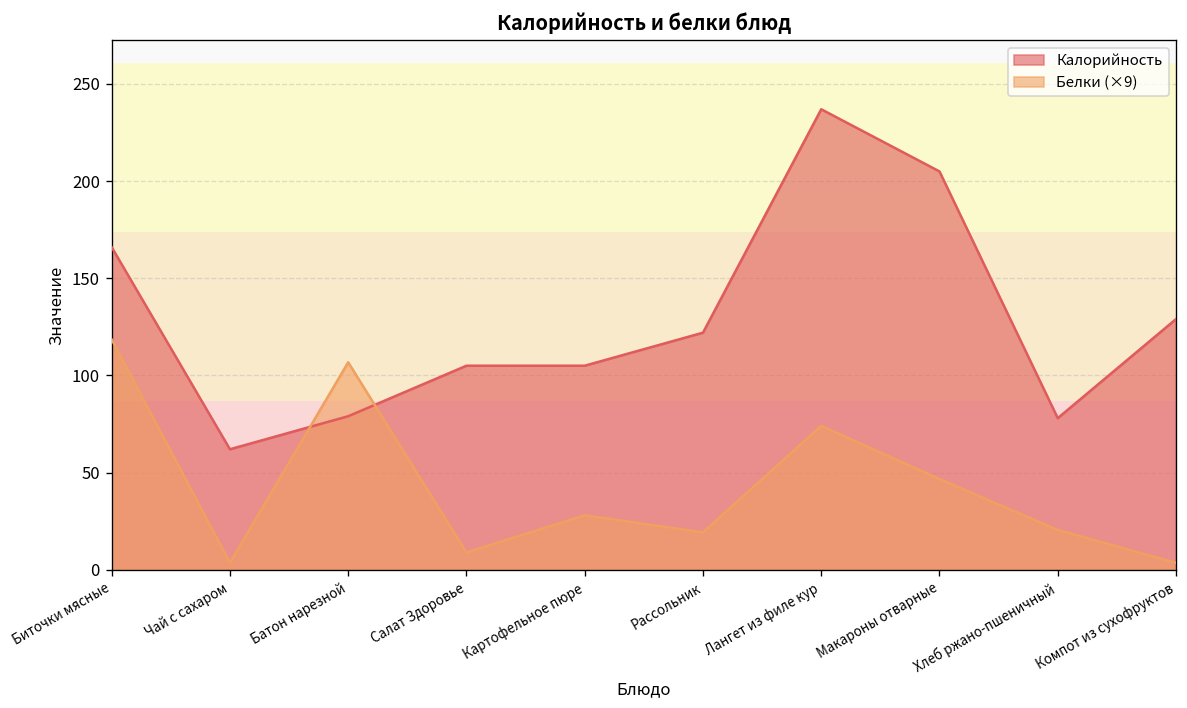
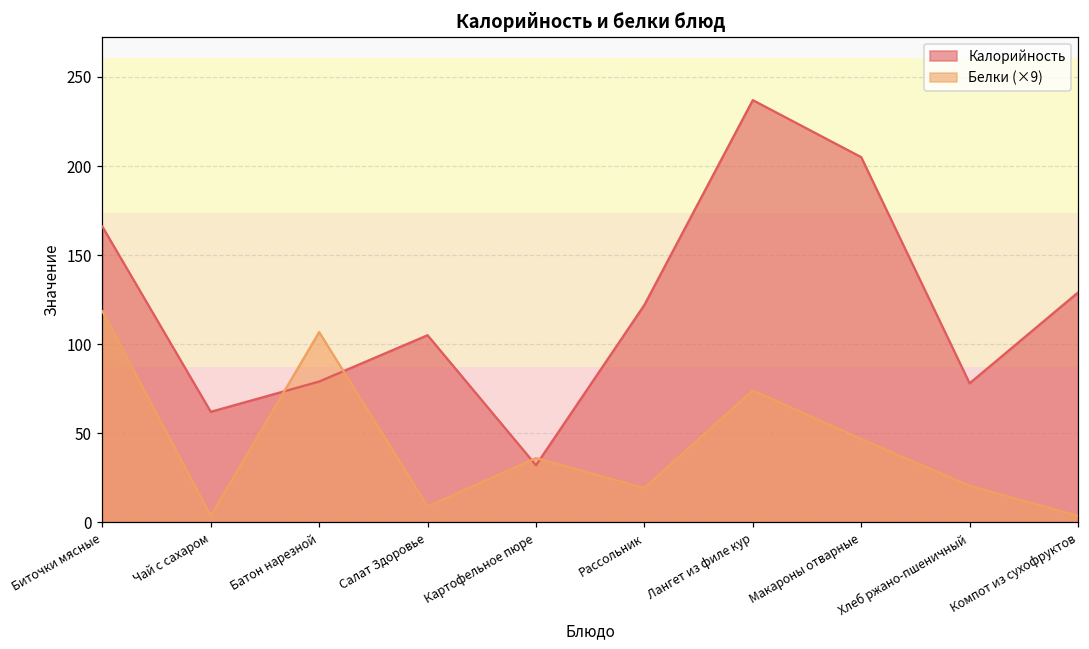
  {
    "Калорийность": {
      "Биточки мясные": 166,
      "Чай с сахаром": 62,
      "Батон нарезной": 79,
      "Салат Здоровье": 105,
-     "Картофельное пюре": 105,
+     "Картофельное пюре": 32,
      "Рассольник": 122,
      "Лангет из филе кур": 237,
      "Макароны отварные": 205,
      "Хлеб ржано-пшеничный": 78,
      "Компот из сухофруктов": 129
    },
    "Белки (×9)": {
      "Биточки мясные": 119,
      "Чай с сахаром": 4,
      "Батон нарезной": 107,
      "Салат Здоровье": 9,
-     "Картофельное пюре": 28,
+     "Картофельное пюре": 36,
      "Рассольник": 19,
      "Лангет из филе кур": 74,
      "Макароны отварные": 47,
      "Хлеб ржано-пшеничный": 20,
      "Компот из сухофруктов": 4
    }
  }
